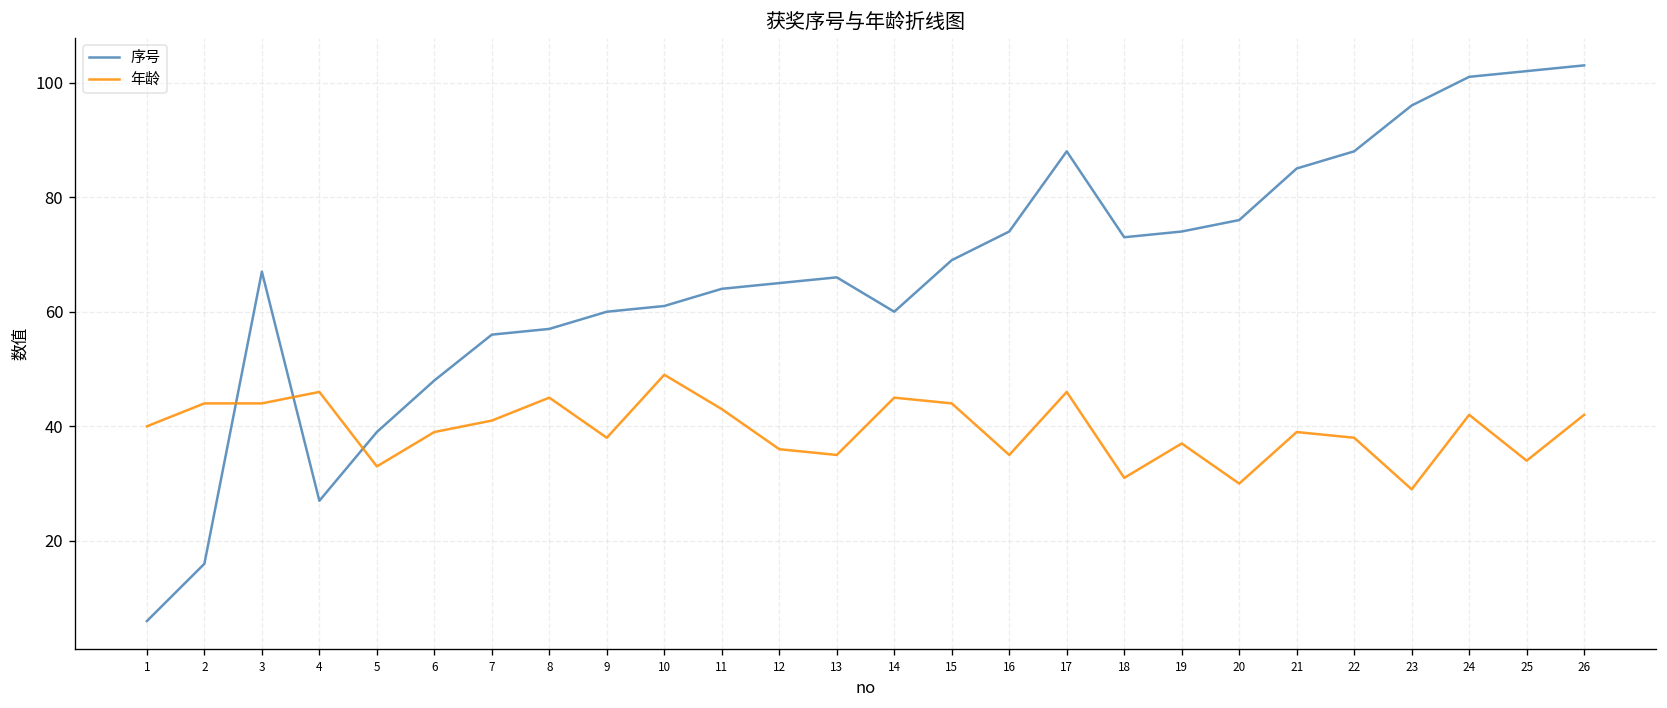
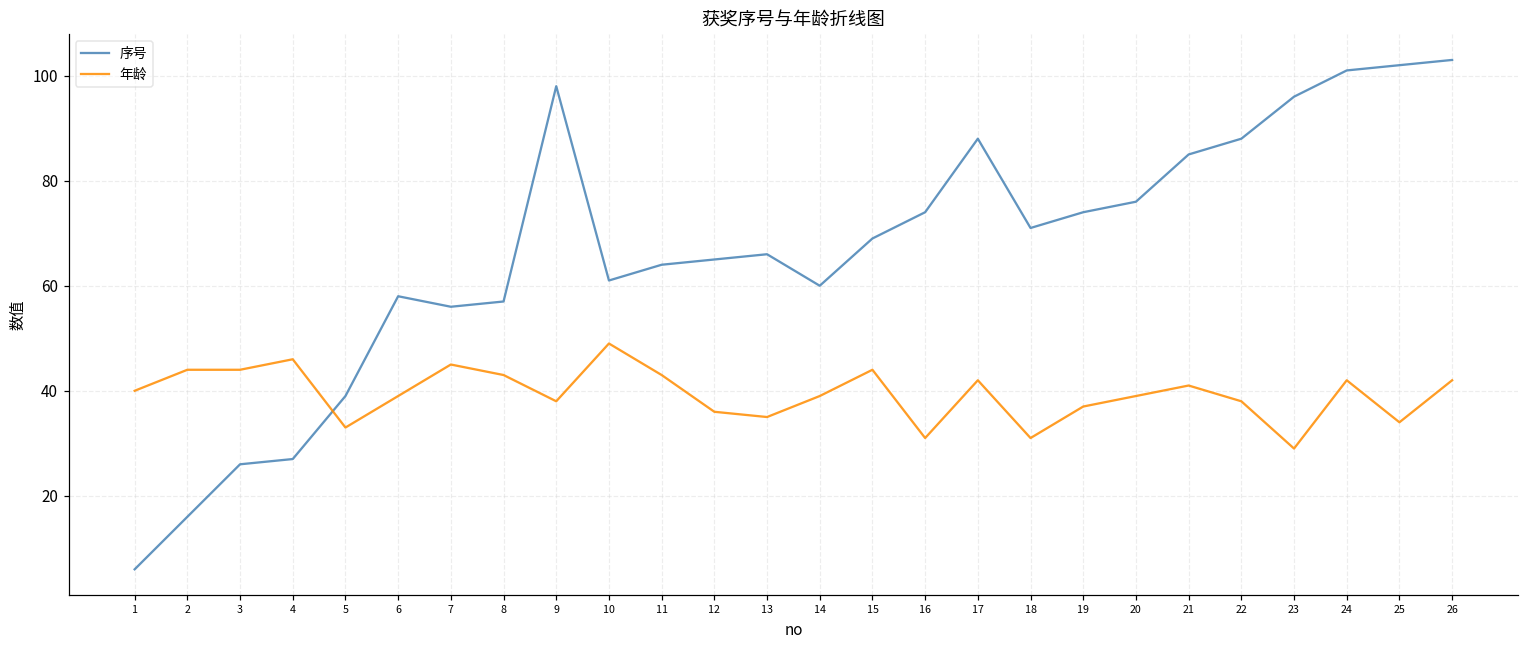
  {
    "序号": {
      "1": 6,
      "2": 16,
-     "3": 67,
+     "3": 26,
      "4": 27,
      "5": 39,
-     "6": 48,
+     "6": 58,
      "7": 56,
      "8": 57,
-     "9": 60,
+     "9": 98,
      "10": 61,
      "11": 64,
      "12": 65,
      "13": 66,
      "14": 60,
      "15": 69,
      "16": 74,
      "17": 88,
-     "18": 73,
+     "18": 71,
      "19": 74,
      "20": 76,
      "21": 85,
      "22": 88,
      "23": 96,
      "24": 101,
      "25": 102,
      "26": 103
    },
    "年龄": {
      "1": 40,
      "2": 44,
      "3": 44,
      "4": 46,
      "5": 33,
      "6": 39,
-     "7": 41,
-     "8": 45,
+     "7": 45,
+     "8": 43,
      "9": 38,
      "10": 49,
      "11": 43,
      "12": 36,
      "13": 35,
-     "14": 45,
+     "14": 39,
      "15": 44,
-     "16": 35,
-     "17": 46,
+     "16": 31,
+     "17": 42,
      "18": 31,
      "19": 37,
-     "20": 30,
-     "21": 39,
+     "20": 39,
+     "21": 41,
      "22": 38,
      "23": 29,
      "24": 42,
      "25": 34,
      "26": 42
    }
  }
